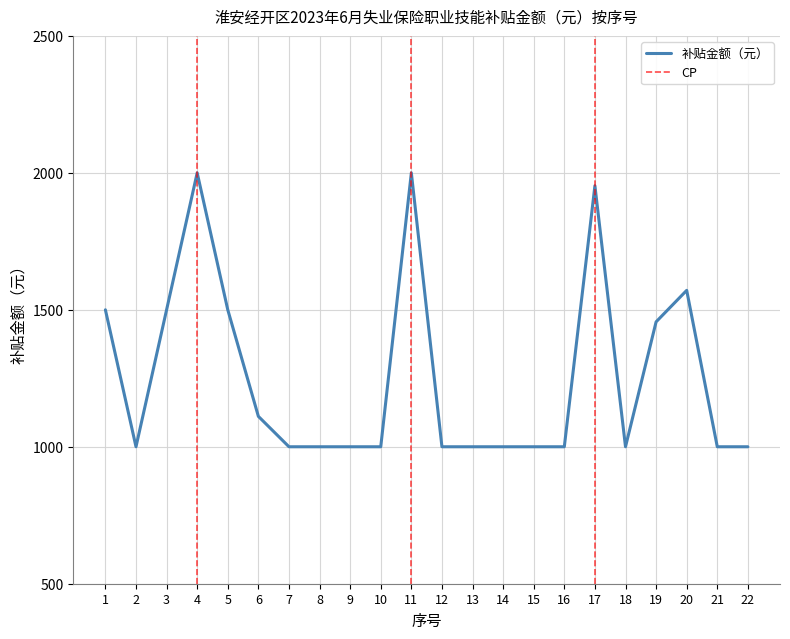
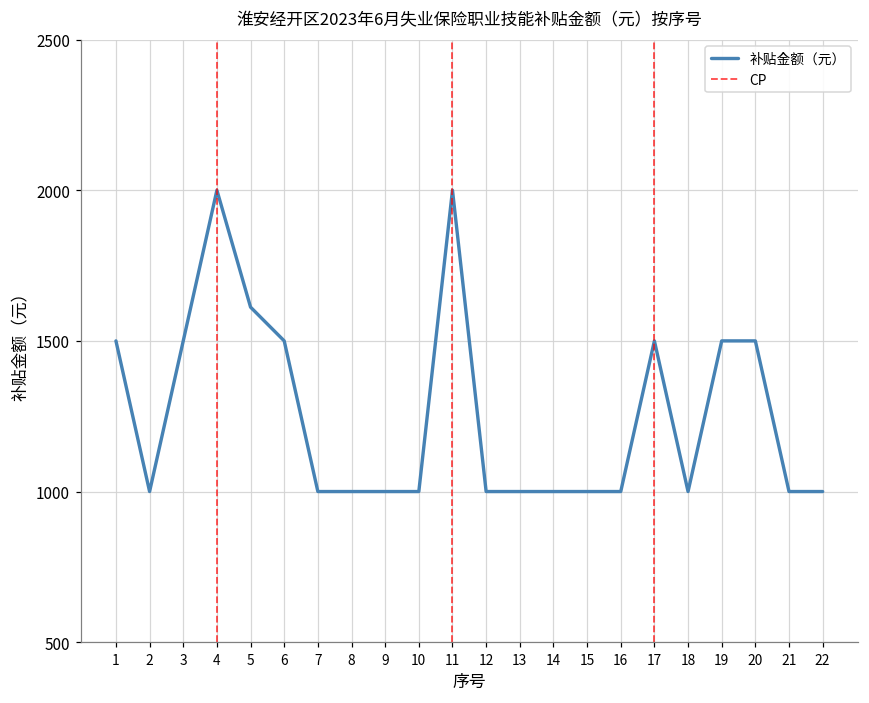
  {
    "1": 1500,
    "2": 1000,
    "3": 1500,
    "4": 2000,
-   "5": 1500,
-   "6": 1110,
+   "5": 1610,
+   "6": 1500,
    "7": 1000,
    "8": 1000,
    "9": 1000,
    "10": 1000,
    "11": 2000,
    "12": 1000,
    "13": 1000,
    "14": 1000,
    "15": 1000,
    "16": 1000,
-   "17": 1950,
+   "17": 1500,
    "18": 1000,
-   "19": 1460,
-   "20": 1570,
+   "19": 1500,
+   "20": 1500,
    "21": 1000,
    "22": 1000
  }
